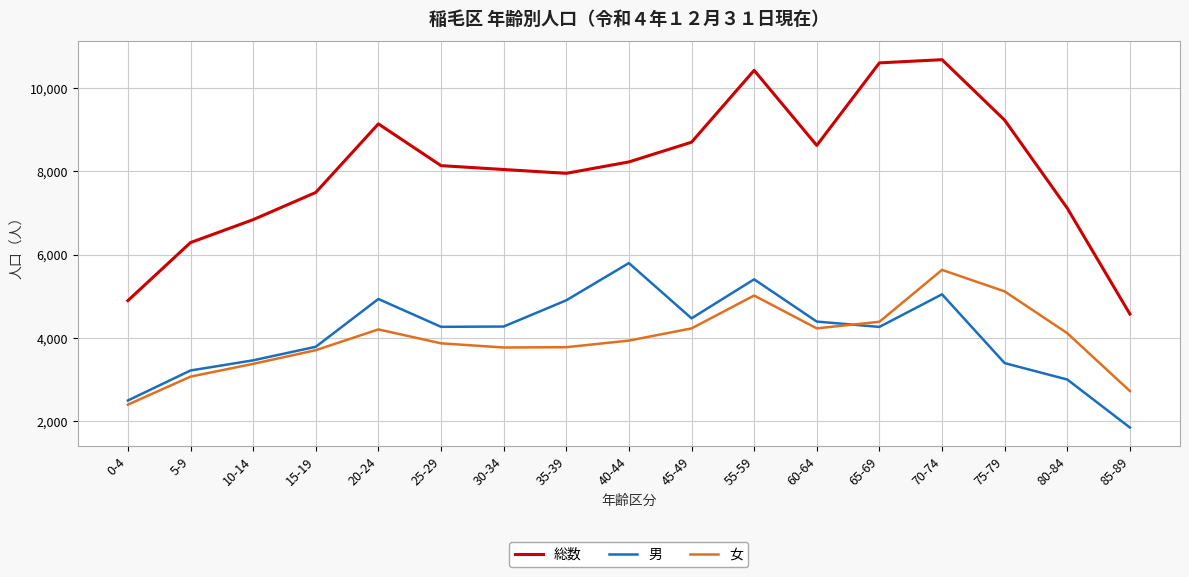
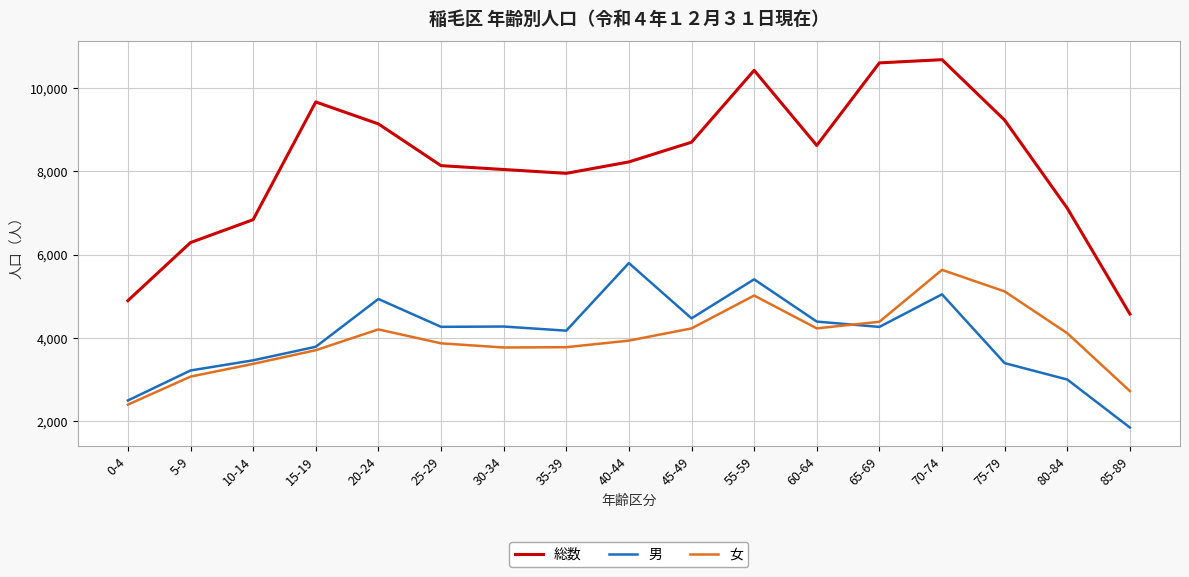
  {
    "総数": {
      "0-4": "4,900",
      "5-9": "6,300",
      "10-14": "6,800",
-     "15-19": "7,500",
+     "15-19": "9,700",
      "20-24": "9,100",
      "25-29": "8,100",
      "30-34": "8,000",
      "35-39": "7,900",
      "40-44": "8,200",
      "45-49": "8,700",
      "55-59": "10,400",
      "60-64": "8,600",
      "65-69": "10,600",
      "70-74": "10,700",
      "75-79": "9,200",
      "80-84": "7,100",
      "85-89": "4,600"
    },
    "男": {
      "0-4": "2,500",
      "5-9": "3,200",
      "10-14": "3,500",
      "15-19": "3,800",
      "20-24": "4,900",
      "25-29": "4,300",
      "30-34": "4,300",
-     "35-39": "4,900",
+     "35-39": "4,200",
      "40-44": "5,800",
      "45-49": "4,500",
      "55-59": "5,400",
      "60-64": "4,400",
      "65-69": "4,300",
      "70-74": "5,000",
      "75-79": "3,400",
      "80-84": "3,000",
      "85-89": "1,800"
    },
    "女": {
      "0-4": "2,400",
      "5-9": "3,100",
      "10-14": "3,400",
      "15-19": "3,700",
      "20-24": "4,200",
      "25-29": "3,900",
      "30-34": "3,800",
      "35-39": "3,800",
      "40-44": "3,900",
      "45-49": "4,200",
      "55-59": "5,000",
      "60-64": "4,200",
      "65-69": "4,400",
      "70-74": "5,600",
      "75-79": "5,100",
      "80-84": "4,100",
      "85-89": "2,700"
    }
  }
